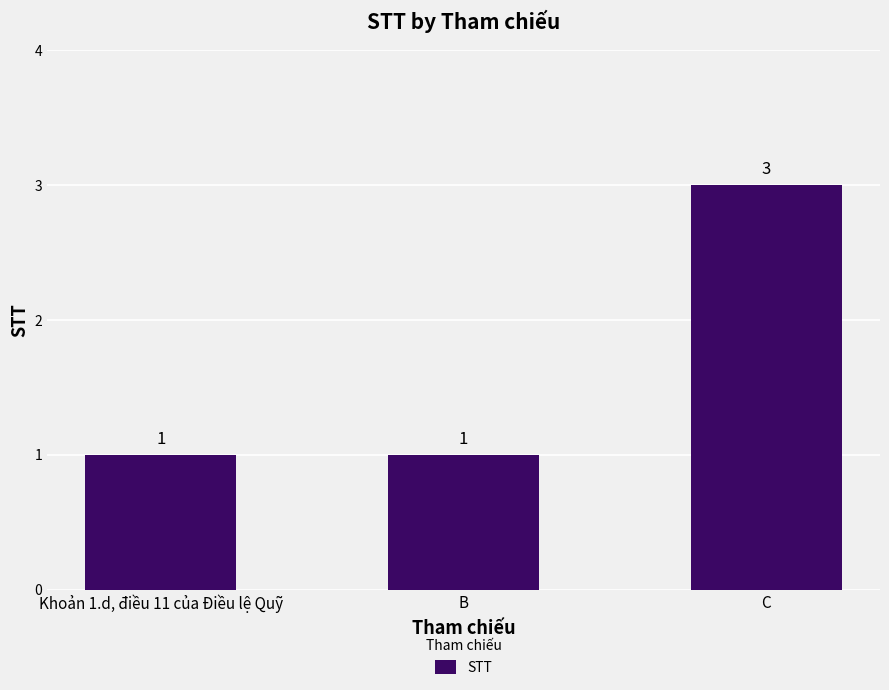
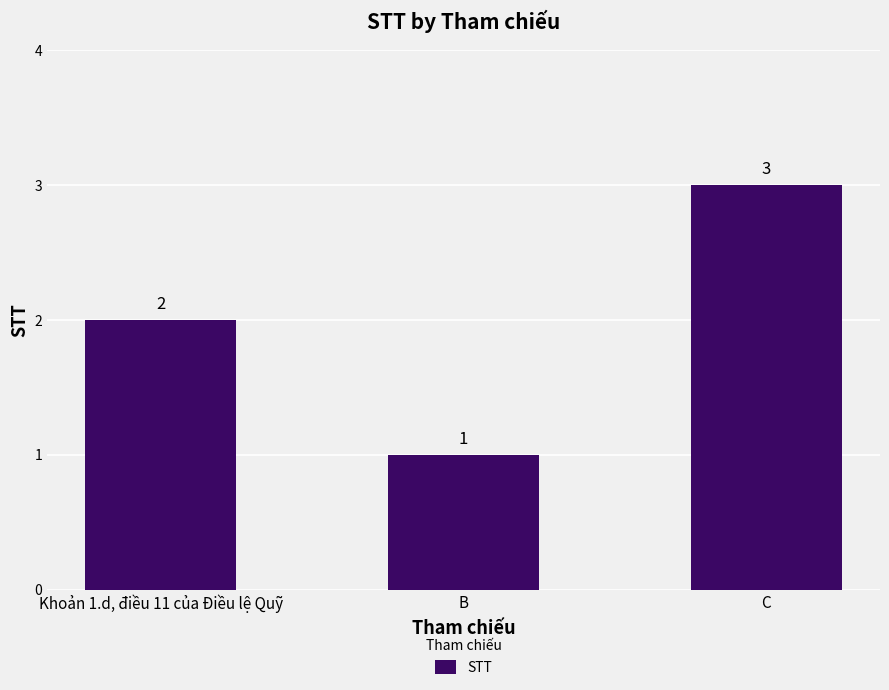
  {
-   "Khoản 1.d, điều 11 của Điều lệ Quỹ": 1,
+   "Khoản 1.d, điều 11 của Điều lệ Quỹ": 2,
    "B": 1,
    "C": 3
  }
